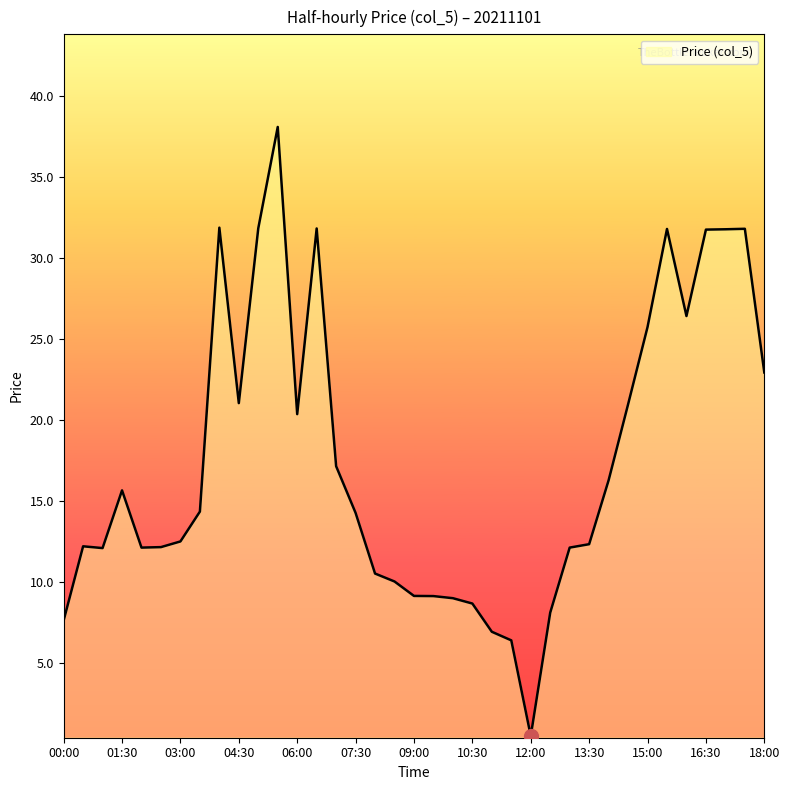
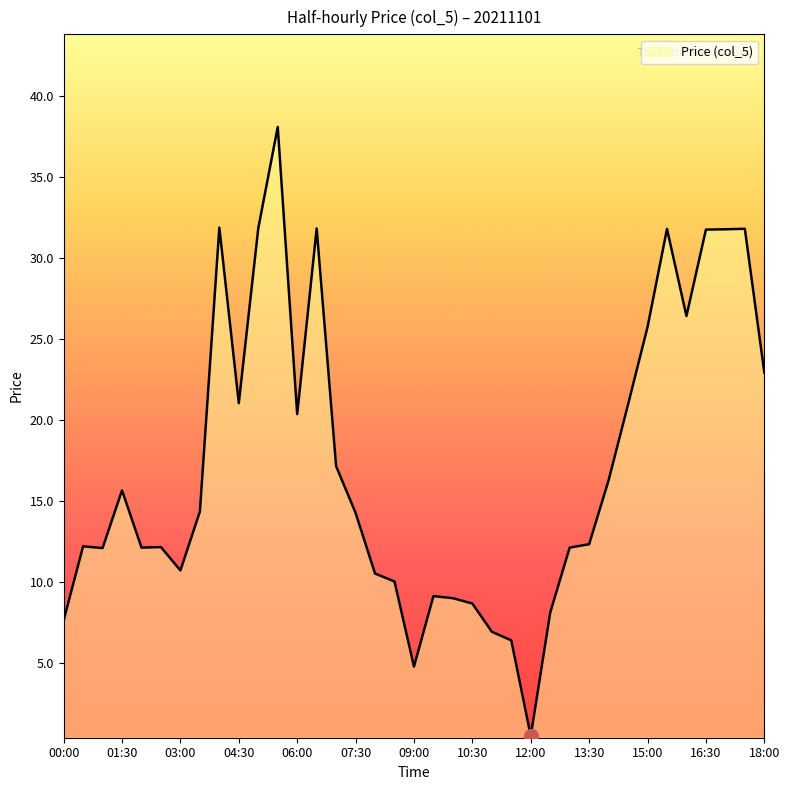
  {
    "Price (col_5)": {
      "00:00": 7.7,
      "01:30": 15.7,
-     "03:00": 12.5,
+     "03:00": 10.7,
      "04:30": 21.1,
      "06:00": 20.4,
      "07:30": 14.3,
-     "09:00": 9.2,
+     "09:00": 4.8,
      "10:30": 8.7,
      "13:30": 12.4,
      "15:00": 25.7,
      "16:30": 31.8,
      "18:00": 22.9
    }
  }
